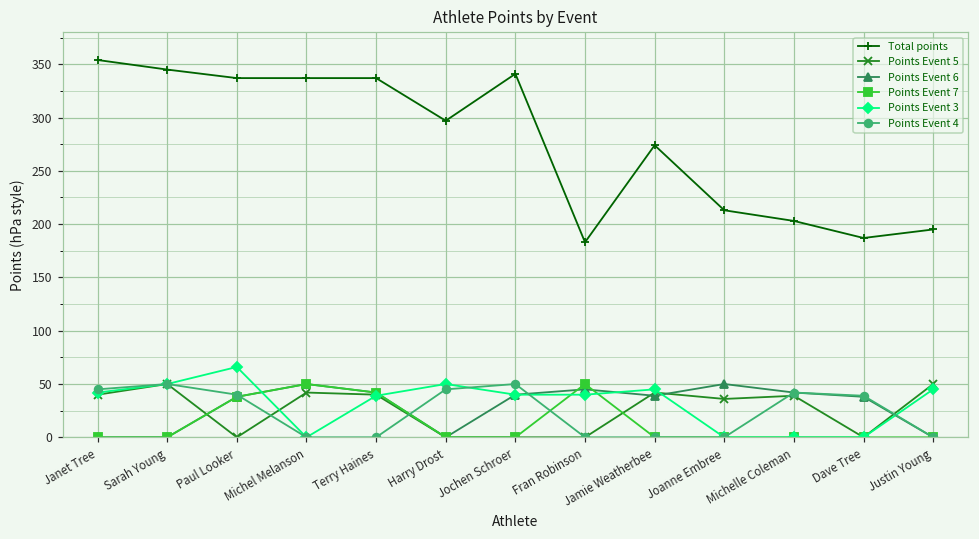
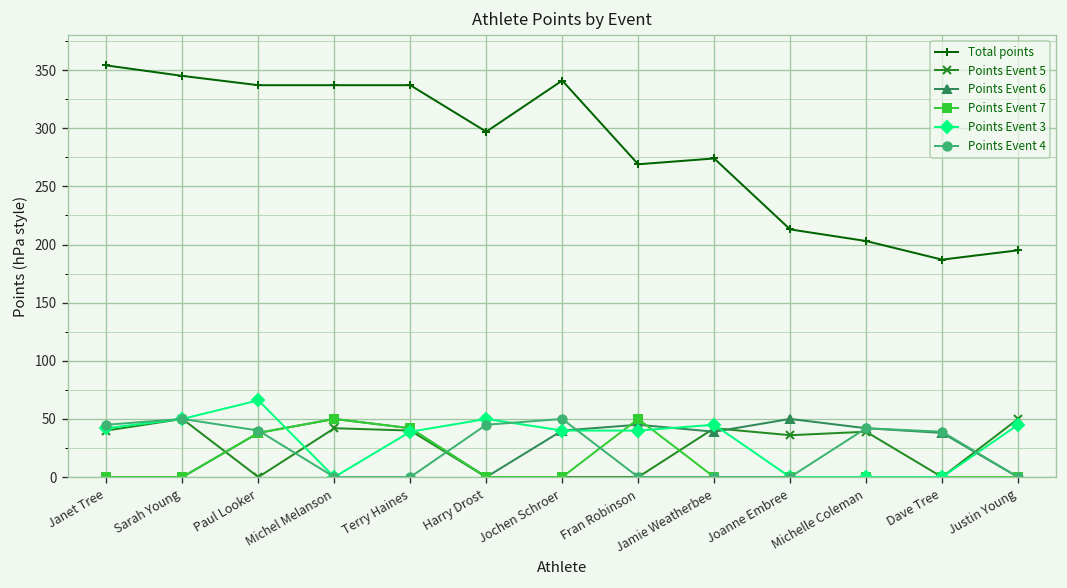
  {
    "Total points": {
      "Janet Tree": 350,
      "Sarah Young": 350,
      "Paul Looker": 340,
      "Michel Melanson": 340,
      "Terry Haines": 340,
      "Harry Drost": 300,
      "Jochen Schroer": 340,
-     "Fran Robinson": 180,
+     "Fran Robinson": 270,
      "Jamie Weatherbee": 270,
      "Joanne Embree": 210,
      "Michelle Coleman": 200,
      "Dave Tree": 190,
      "Justin Young": 200
    },
    "Points Event 7": {
      "Fran Robinson": 50
    },
    "Points Event 3": {
      "Paul Looker": 70,
      "Harry Drost": 50,
      "Fran Robinson": 40,
      "Jamie Weatherbee": 50,
      "Justin Young": 50
    }
  }
